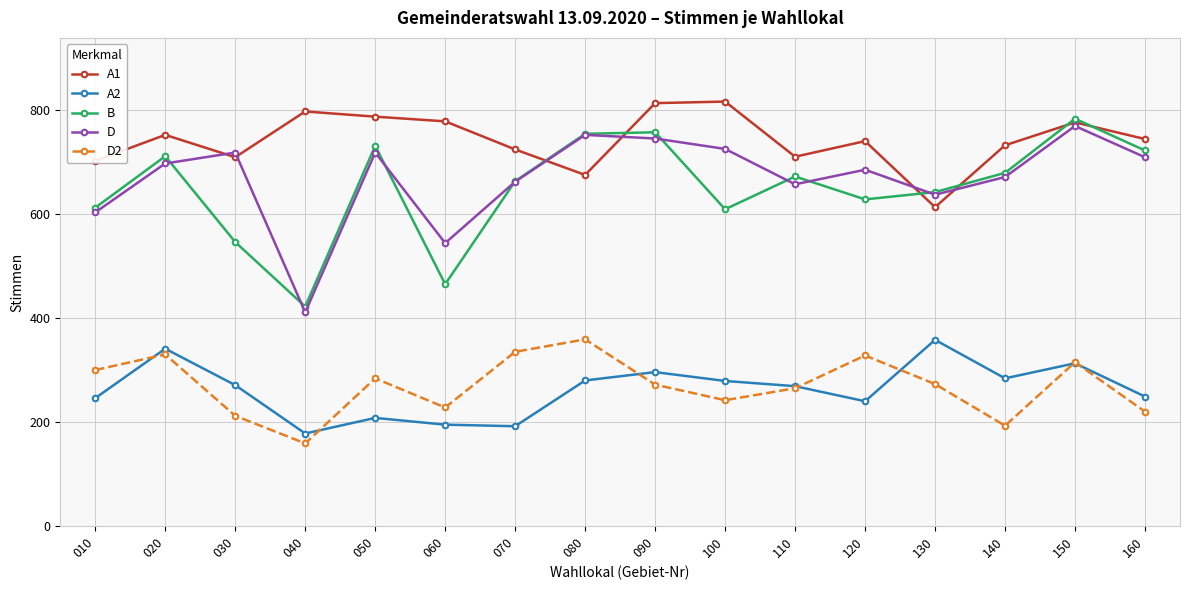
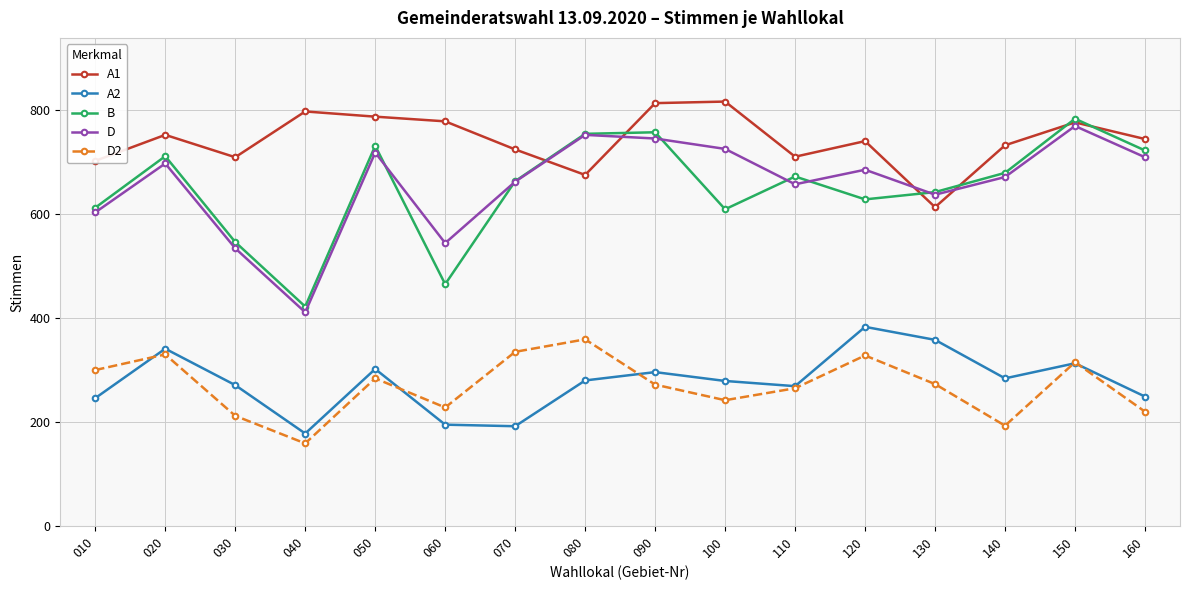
  {
    "A1": {
      "020": 750,
      "030": 710,
      "040": 800,
      "050": 790,
      "060": 780,
      "070": 720,
      "080": 680,
      "090": 810,
      "100": 820,
      "110": 710,
      "120": 740,
      "130": 610,
      "140": 730,
      "150": 780,
      "160": 740
    },
    "A2": {
      "010": 250,
      "020": 340,
      "030": 270,
      "040": 180,
-     "050": 210,
+     "050": 300,
      "060": 200,
      "070": 190,
      "080": 280,
      "090": 300,
      "100": 280,
-     "120": 240,
+     "120": 380,
      "130": 360,
      "140": 280,
      "160": 250
    },
    "B": {
      "010": 610,
      "020": 710,
      "030": 550,
      "040": 420,
      "050": 730,
      "060": 470,
      "090": 760,
      "100": 610,
      "110": 670,
      "120": 630,
      "130": 640,
      "140": 680,
      "150": 780,
      "160": 720
    },
    "D": {
      "010": 600,
      "020": 700,
-     "030": 720,
+     "030": 530,
      "040": 410,
      "050": 720,
      "060": 540,
      "090": 750,
      "100": 730,
      "110": 660,
      "120": 690,
      "130": 640,
      "140": 670,
      "150": 770,
      "160": 710
    },
    "D2": {
      "010": 300,
      "020": 330,
      "030": 210,
      "040": 160,
      "050": 280,
      "060": 230,
      "070": 340,
      "080": 360,
      "090": 270,
      "100": 240,
      "120": 330,
      "130": 270,
      "140": 190,
      "160": 220
    }
  }
